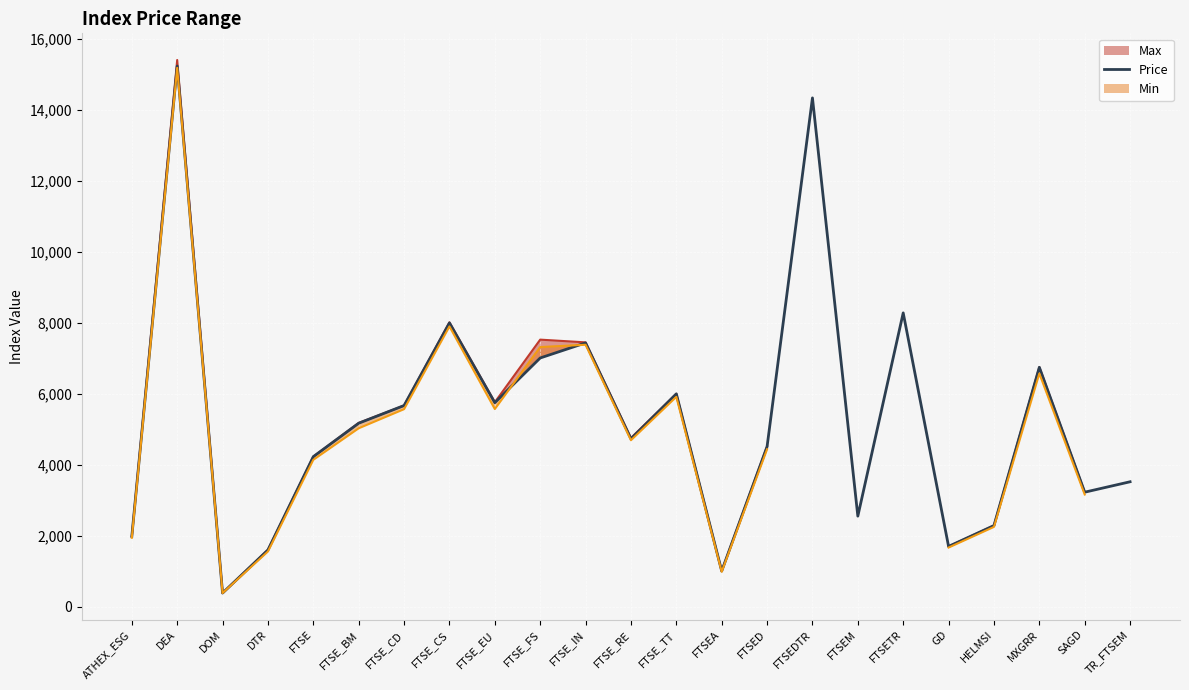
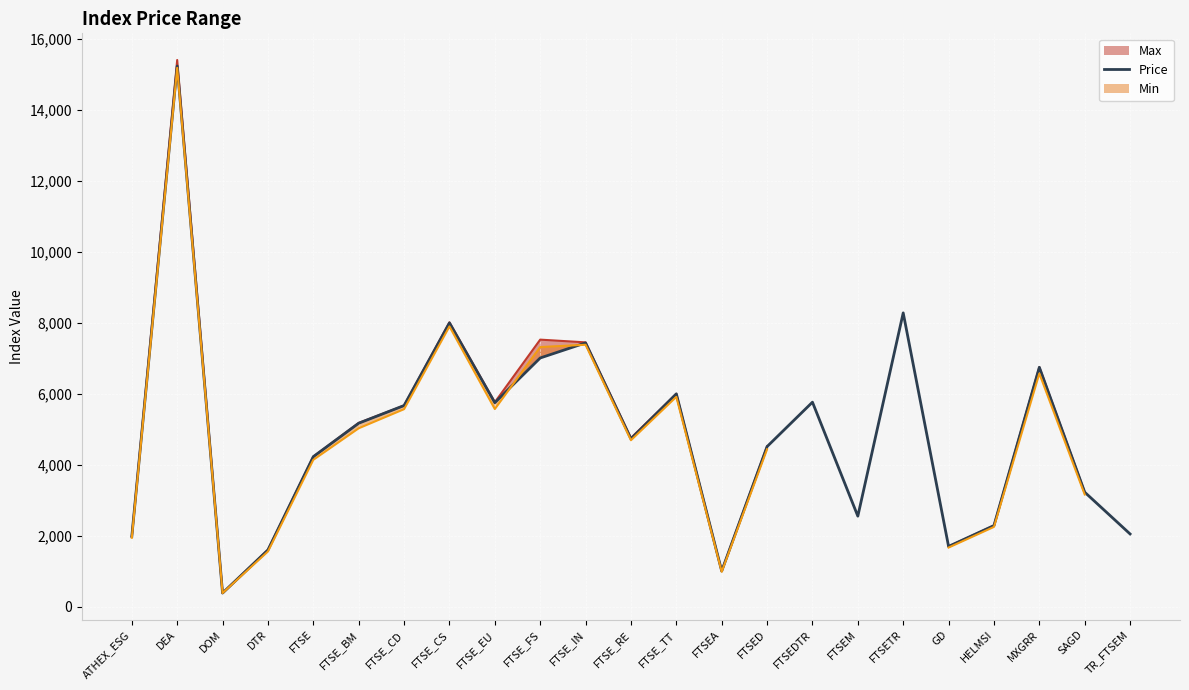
  {
    "Price": {
      "FTSE_FS": "7,000",
-     "FTSEDTR": "14,300",
+     "FTSEDTR": "5,800",
      "FTSETR": "8,300",
-     "TR_FTSEM": "3,500"
+     "TR_FTSEM": "2,100"
    }
  }
